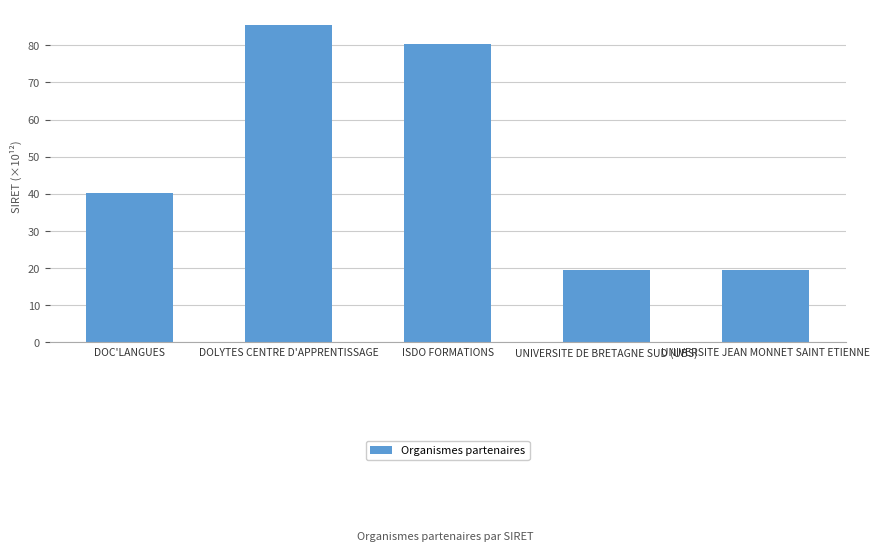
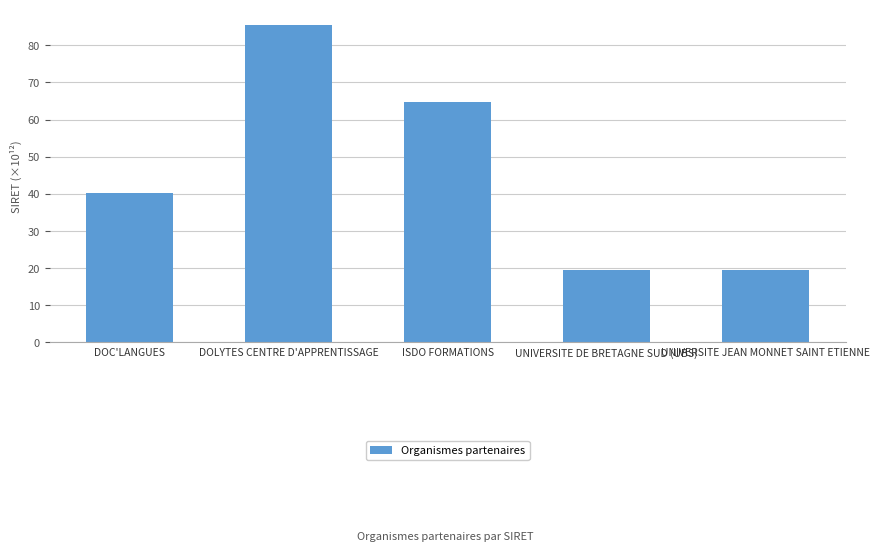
  {
    "DOC'LANGUES": 40,
    "DOLYTES CENTRE D'APPRENTISSAGE": 85,
-   "ISDO FORMATIONS": 80
+   "ISDO FORMATIONS": 65
  }
